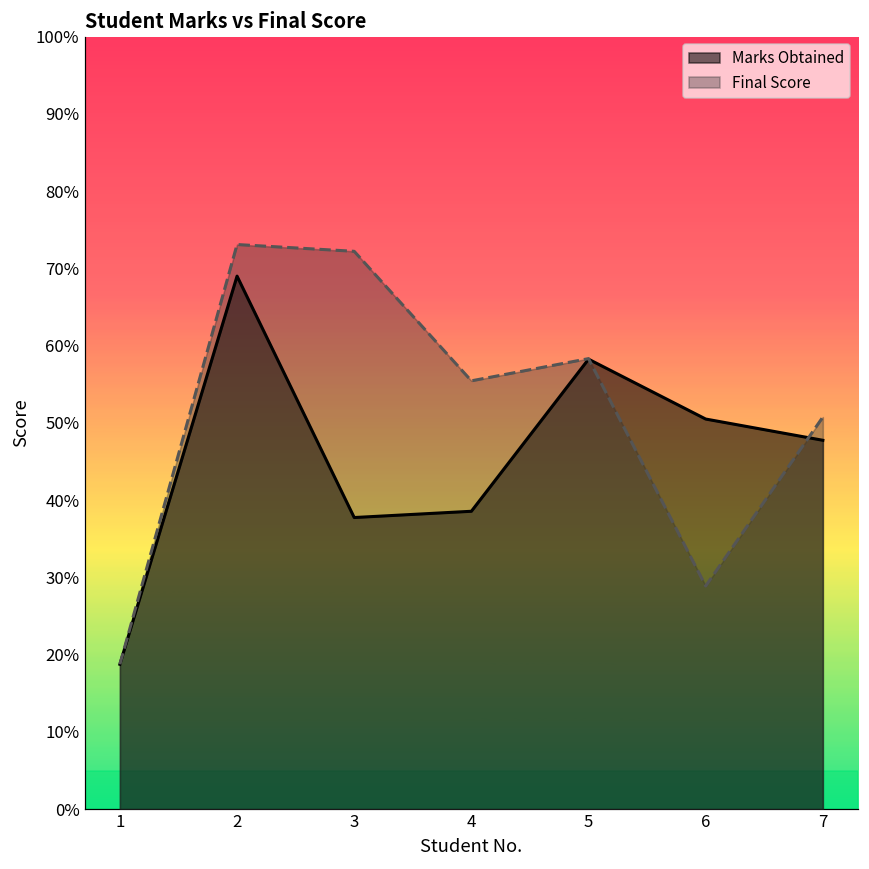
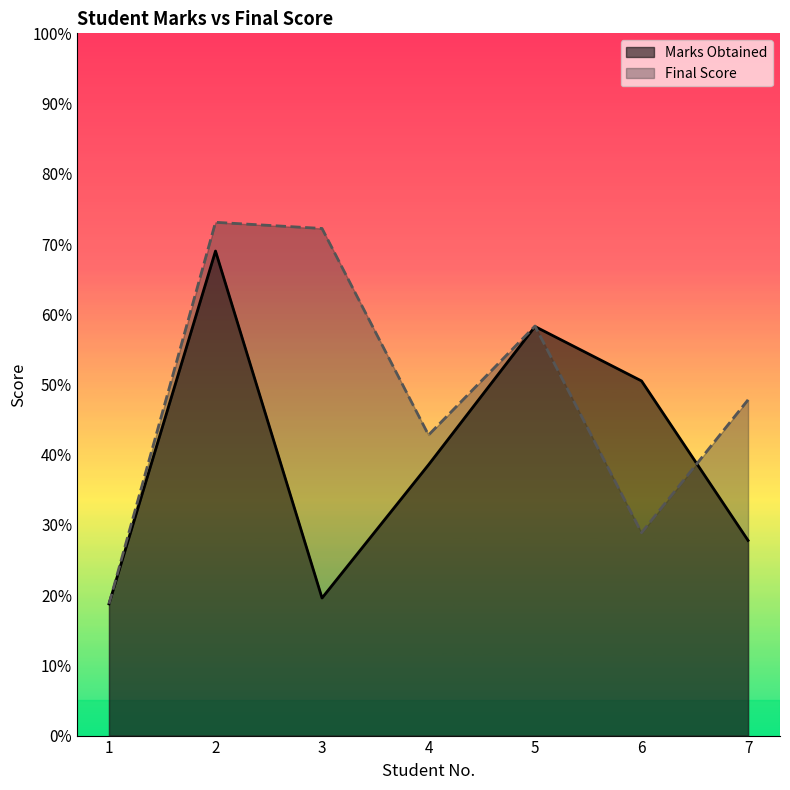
  {
    "Marks Obtained": {
      "2": "69%",
-     "3": "38%",
+     "3": "20%",
      "4": "39%",
      "6": "51%",
-     "7": "48%"
+     "7": "28%"
    },
    "Final Score": {
      "2": "73%",
      "3": "72%",
-     "4": "55%",
+     "4": "43%",
      "6": "29%",
-     "7": "51%"
+     "7": "48%"
    }
  }
